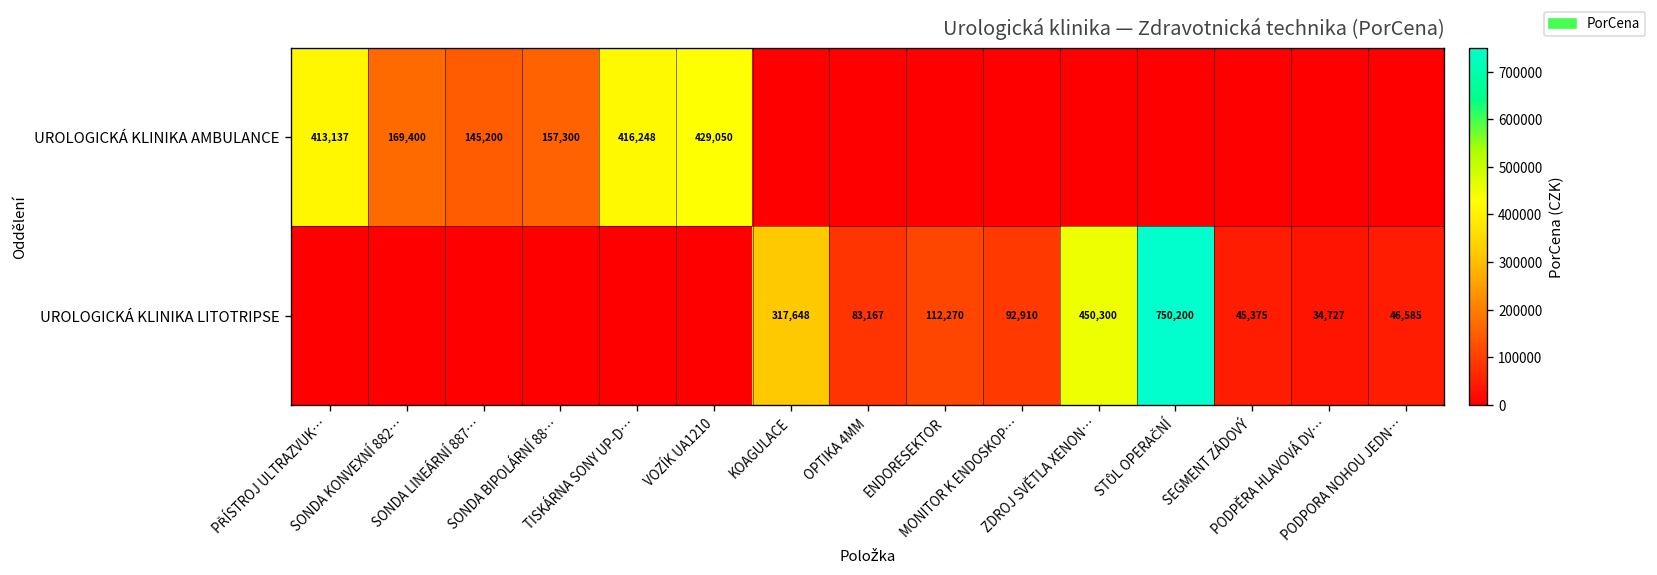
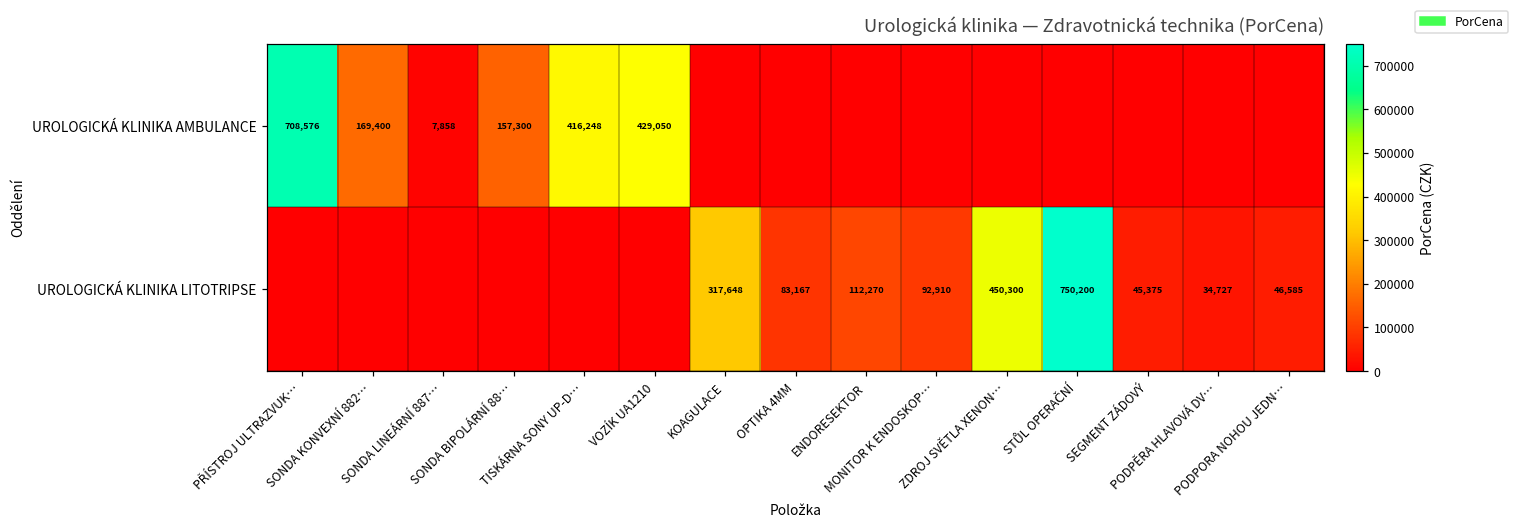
  {
    "UROLOGICKÁ KLINIKA AMBULANCE": {
-     "PŘÍSTROJ ULTRAZVUK…": "413,137",
+     "PŘÍSTROJ ULTRAZVUK…": "708,576",
      "SONDA KONVEXNÍ 882…": "169,400",
-     "SONDA LINEÁRNÍ 887…": "145,200",
+     "SONDA LINEÁRNÍ 887…": "7,858",
      "SONDA BIPOLÁRNÍ 88…": "157,300",
      "TISKÁRNA SONY UP-D…": "416,248",
      "VOZÍK UA1210": "429,050"
    },
    "UROLOGICKÁ KLINIKA LITOTRIPSE": {
      "KOAGULACE": "317,648",
      "OPTIKA 4MM": "83,167",
      "ENDORESEKTOR": "112,270",
      "MONITOR K ENDOSKOP…": "92,910",
      "ZDROJ SVĚTLA XENON…": "450,300",
      "STŮL OPERAČNÍ": "750,200",
      "SEGMENT ZÁDOVÝ": "45,375",
      "PODPĚRA HLAVOVÁ DV…": "34,727",
      "PODPORA NOHOU JEDN…": "46,585"
    }
  }
